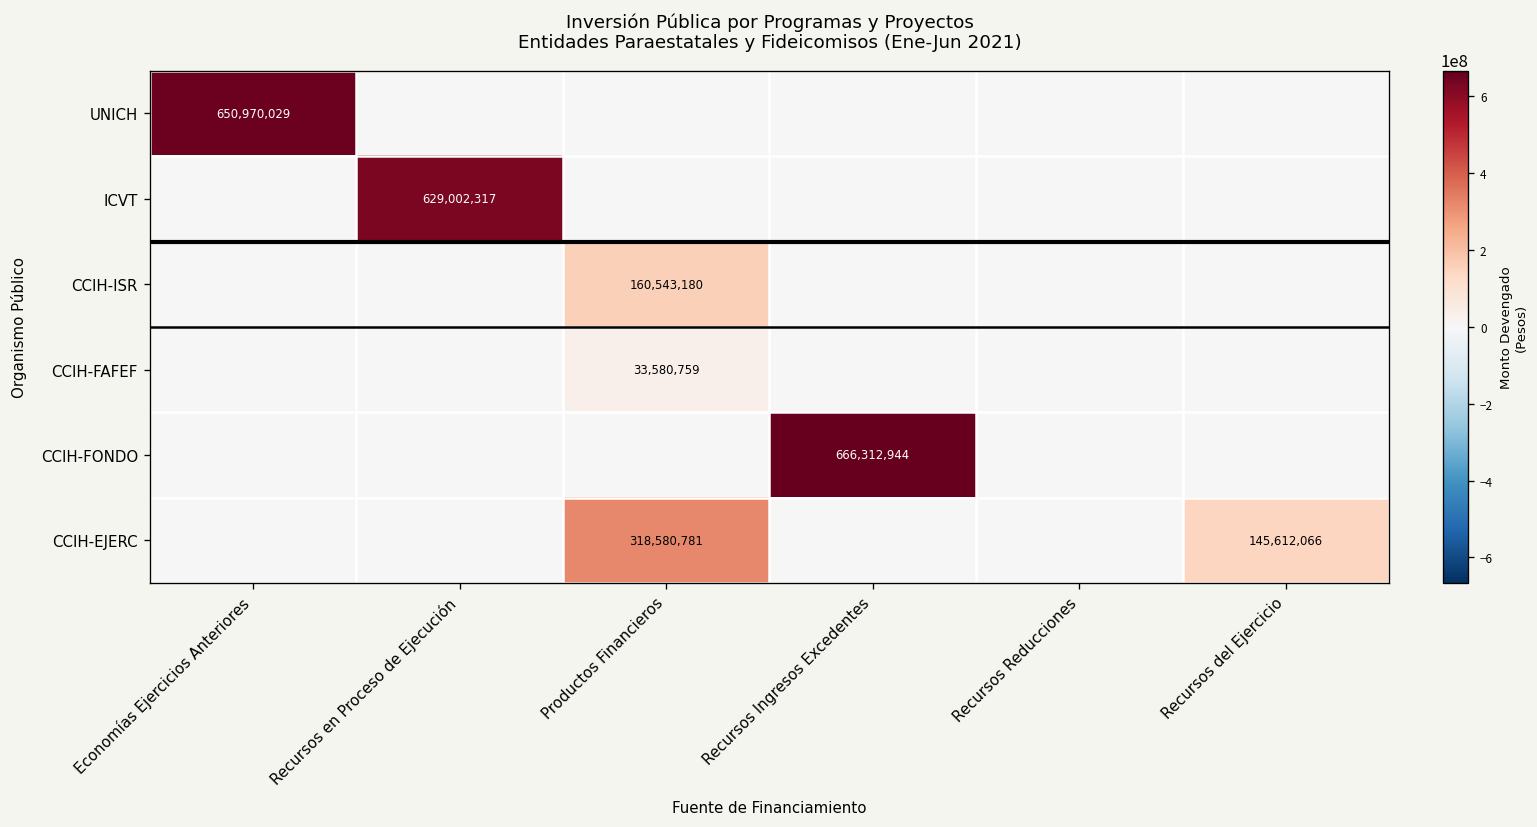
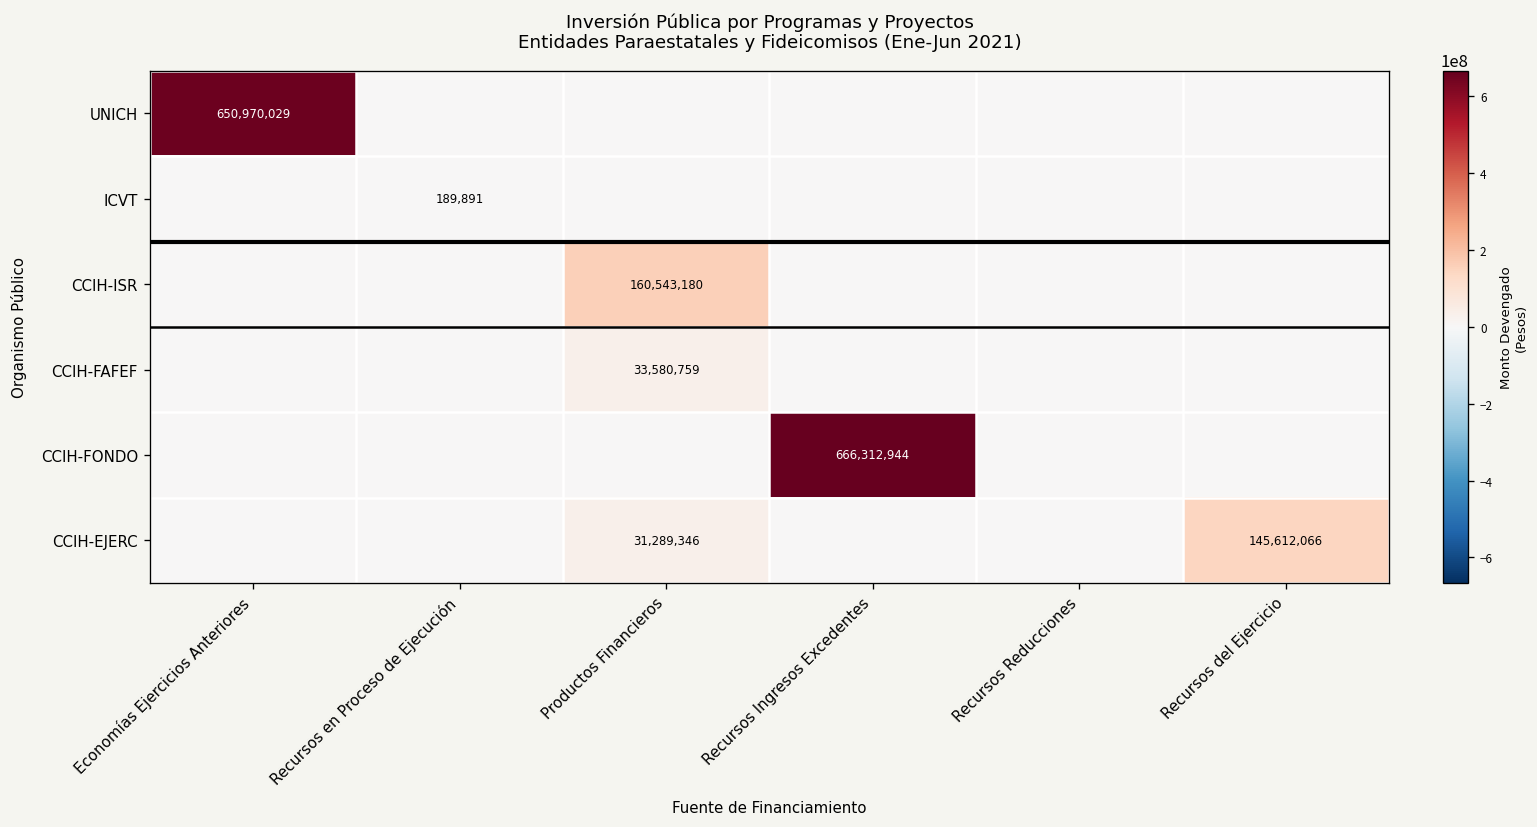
  {
    "UNICH": {
      "Economías Ejercicios Anteriores": "650,970,029"
    },
    "ICVT": {
-     "Recursos en Proceso de Ejecución": "629,002,317"
+     "Recursos en Proceso de Ejecución": "189,891"
    },
    "CCIH-ISR": {
      "Productos Financieros": "160,543,180"
    },
    "CCIH-FAFEF": {
      "Productos Financieros": "33,580,759"
    },
    "CCIH-FONDO": {
      "Recursos Ingresos Excedentes": "666,312,944"
    },
    "CCIH-EJERC": {
-     "Productos Financieros": "318,580,781",
+     "Productos Financieros": "31,289,346",
      "Recursos del Ejercicio": "145,612,066"
    }
  }
